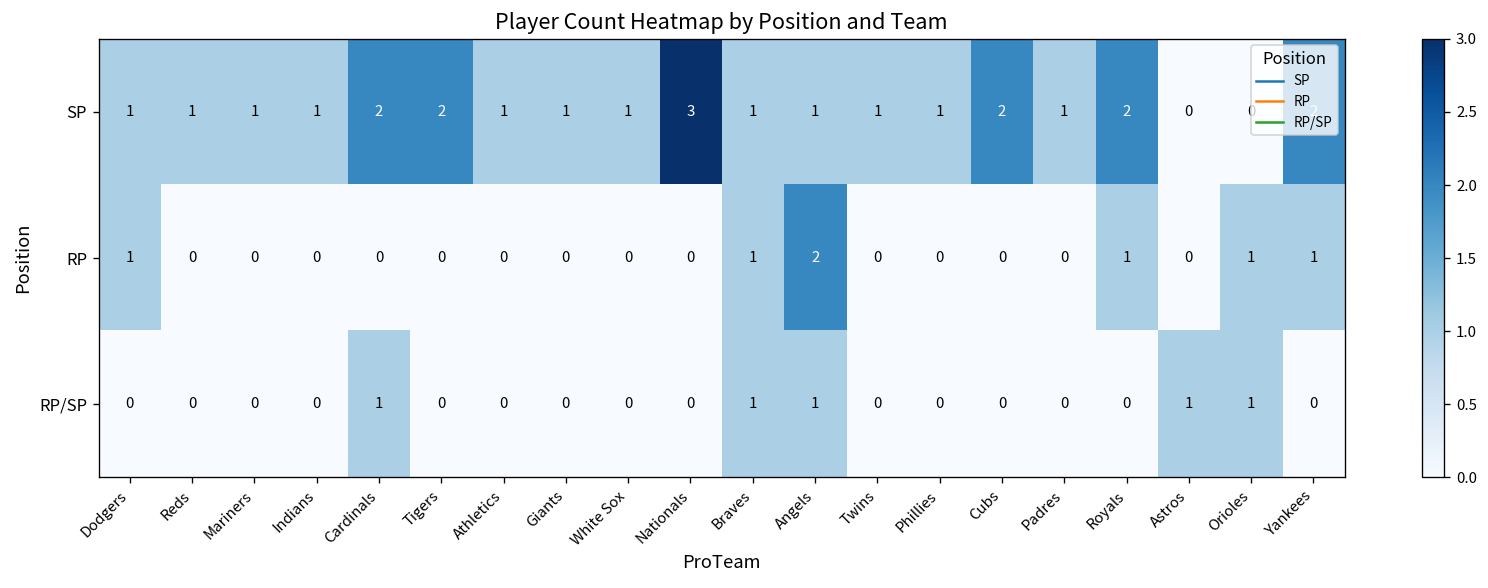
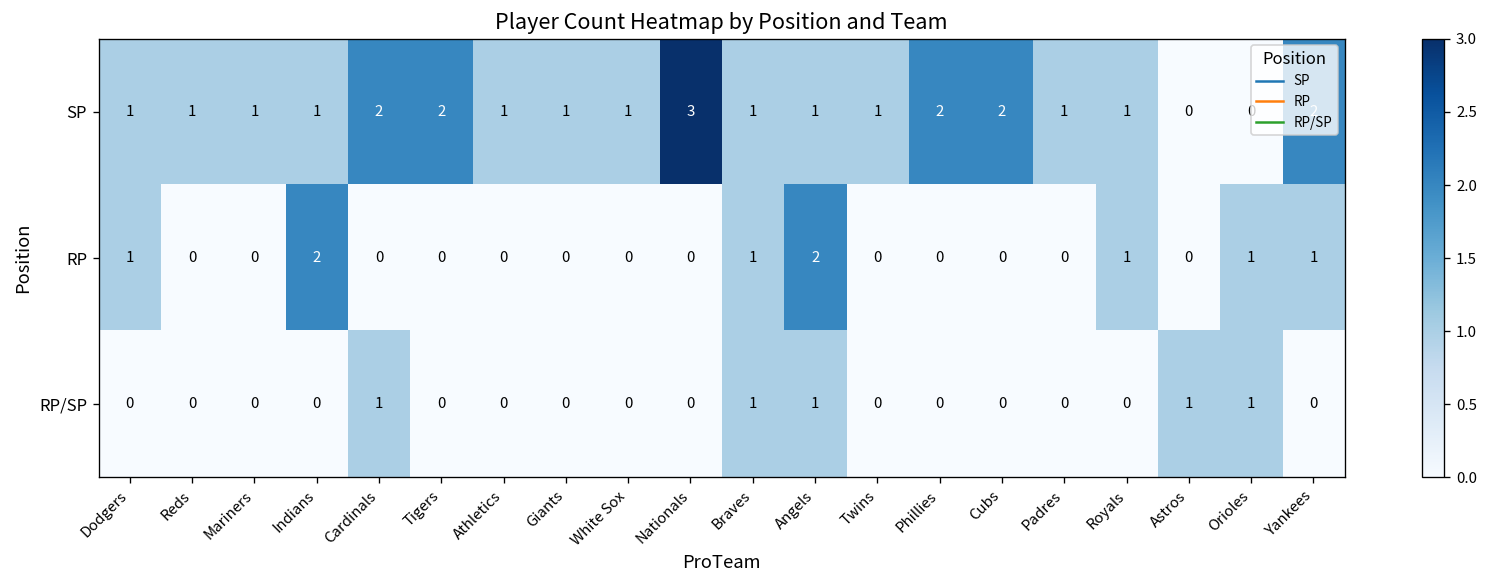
  {
    "SP": {
      "Dodgers": 1,
      "Reds": 1,
      "Mariners": 1,
      "Indians": 1,
      "Cardinals": 2,
      "Tigers": 2,
      "Athletics": 1,
      "Giants": 1,
      "White Sox": 1,
      "Nationals": 3,
      "Braves": 1,
      "Angels": 1,
      "Twins": 1,
-     "Phillies": 1,
+     "Phillies": 2,
      "Cubs": 2,
      "Padres": 1,
-     "Royals": 2,
+     "Royals": 1,
      "Astros": 0
    },
    "RP": {
      "Dodgers": 1,
      "Reds": 0,
      "Mariners": 0,
-     "Indians": 0,
+     "Indians": 2,
      "Cardinals": 0,
      "Tigers": 0,
      "Athletics": 0,
      "Giants": 0,
      "White Sox": 0,
      "Nationals": 0,
      "Braves": 1,
      "Angels": 2,
      "Twins": 0,
      "Phillies": 0,
      "Cubs": 0,
      "Padres": 0,
      "Royals": 1,
      "Astros": 0,
      "Orioles": 1,
      "Yankees": 1
    },
    "RP/SP": {
      "Dodgers": 0,
      "Reds": 0,
      "Mariners": 0,
      "Indians": 0,
      "Cardinals": 1,
      "Tigers": 0,
      "Athletics": 0,
      "Giants": 0,
      "White Sox": 0,
      "Nationals": 0,
      "Braves": 1,
      "Angels": 1,
      "Twins": 0,
      "Phillies": 0,
      "Cubs": 0,
      "Padres": 0,
      "Royals": 0,
      "Astros": 1,
      "Orioles": 1,
      "Yankees": 0
    }
  }
